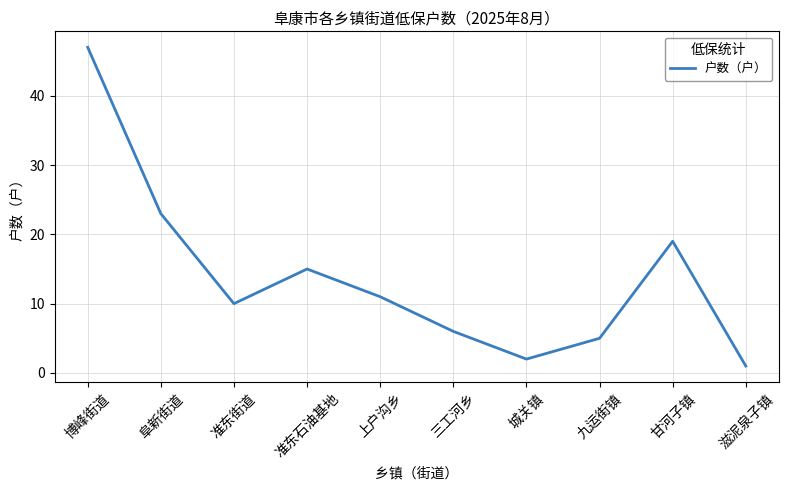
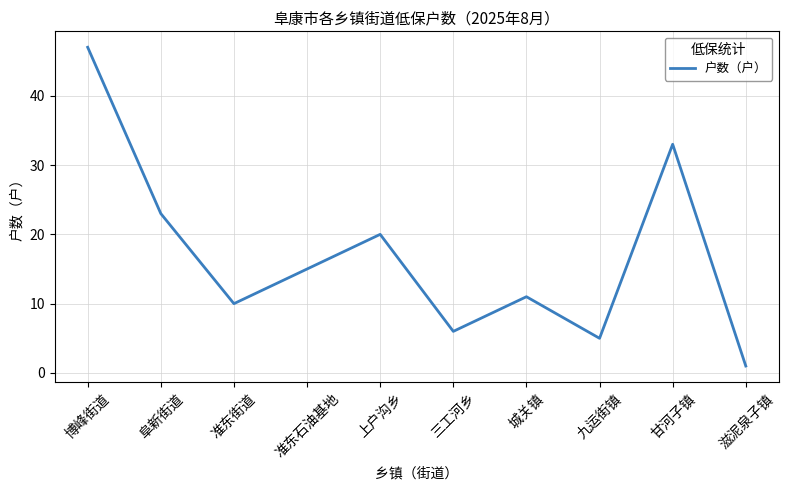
  {
    "博峰街道": 47,
    "阜新街道": 23,
    "准东街道": 10,
    "准东石油基地": 15,
-   "上户沟乡": 11,
+   "上户沟乡": 20,
    "三工河乡": 6,
-   "城关镇": 2,
+   "城关镇": 11,
    "九运街镇": 5,
-   "甘河子镇": 19,
+   "甘河子镇": 33,
    "滋泥泉子镇": 1
  }
